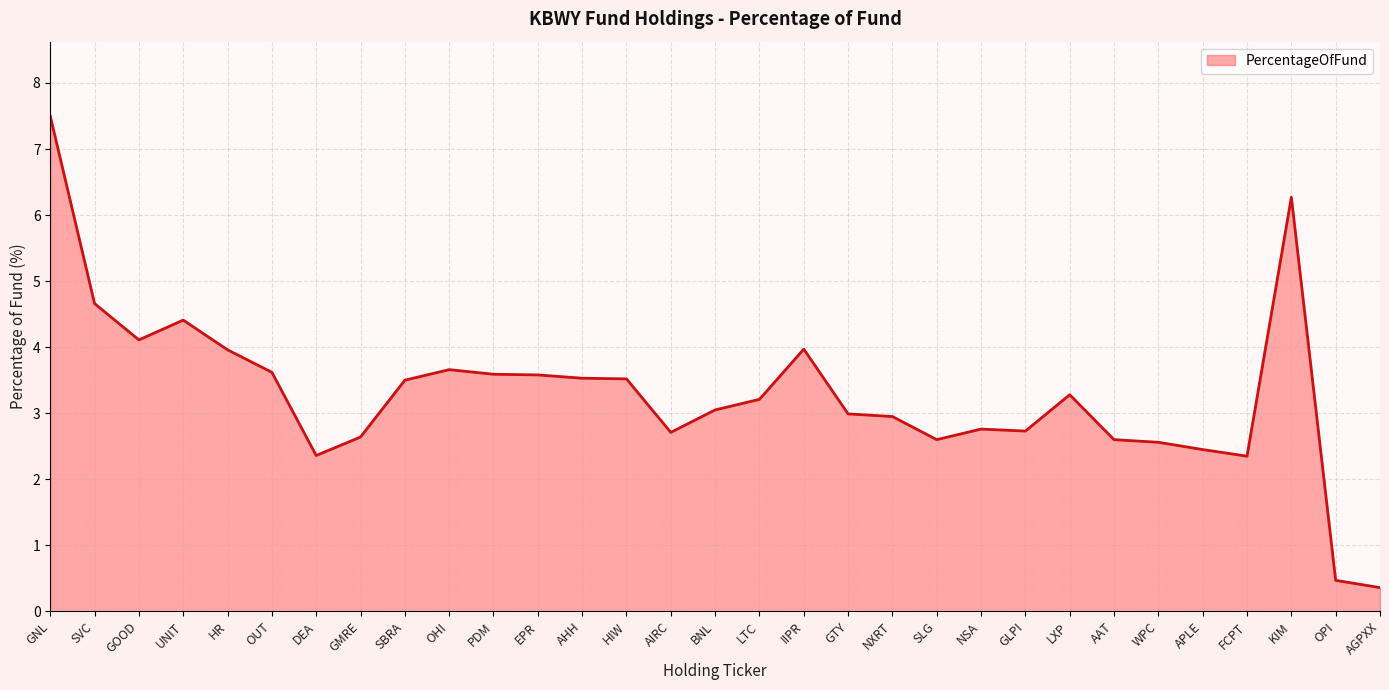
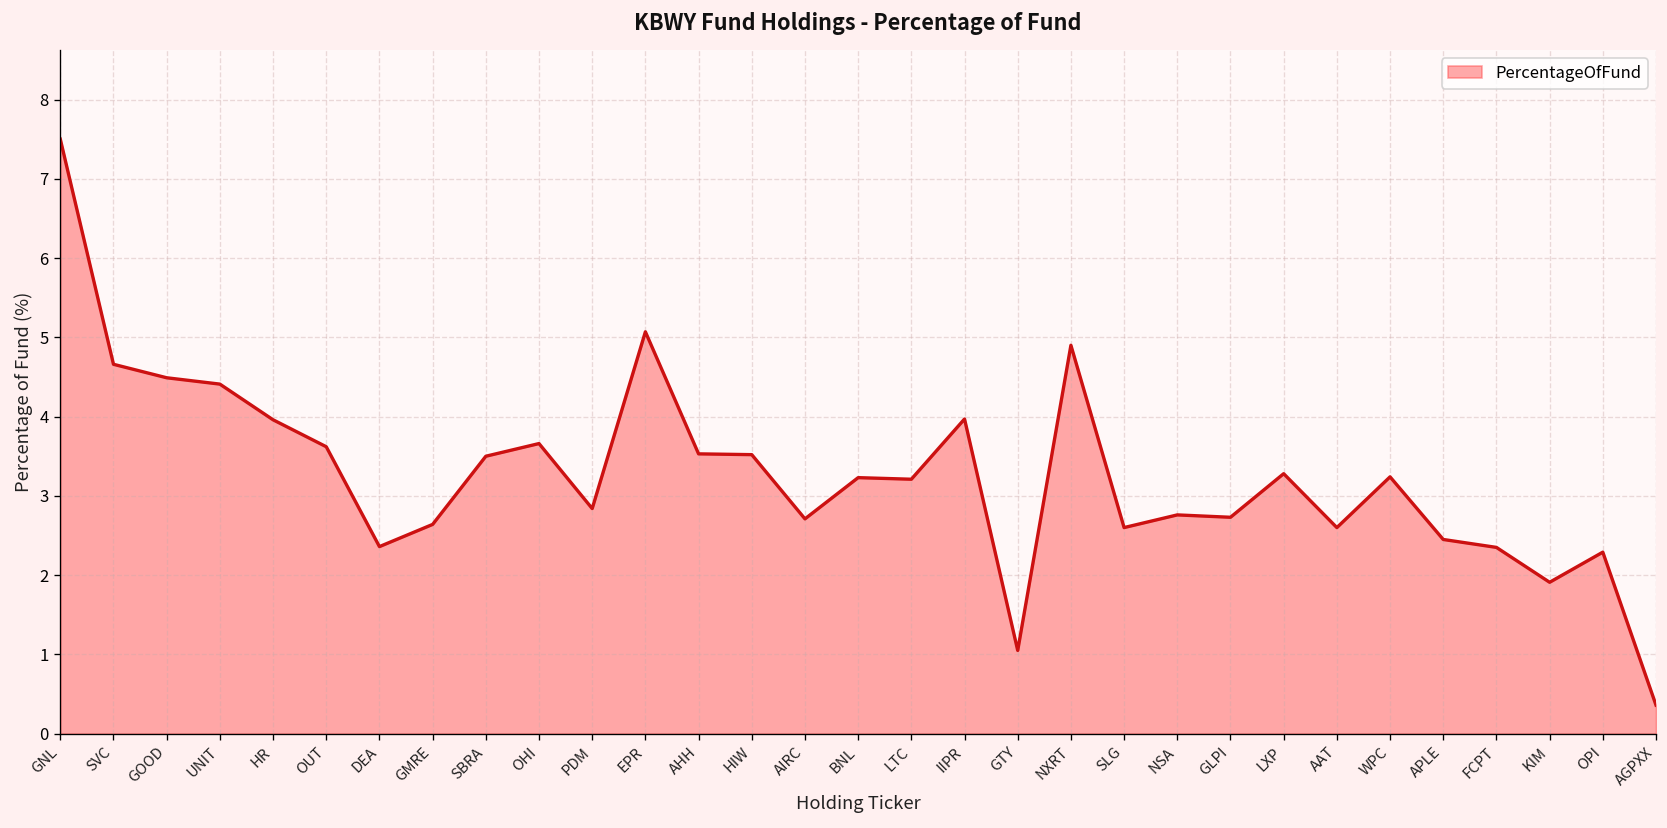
  {
    "GNL": 7.5,
    "SVC": 4.7,
-   "GOOD": 4.1,
+   "GOOD": 4.5,
    "UNIT": 4.4,
    "HR": 4.0,
    "OUT": 3.6,
    "DEA": 2.4,
    "GMRE": 2.6,
    "SBRA": 3.5,
    "OHI": 3.7,
-   "PDM": 3.6,
-   "EPR": 3.6,
+   "PDM": 2.8,
+   "EPR": 5.1,
    "AHH": 3.5,
    "HIW": 3.5,
    "AIRC": 2.7,
-   "BNL": 3.1,
+   "BNL": 3.2,
    "LTC": 3.2,
    "IIPR": 4.0,
-   "GTY": 3.0,
-   "NXRT": 3.0,
+   "GTY": 1.1,
+   "NXRT": 4.9,
    "SLG": 2.6,
    "NSA": 2.8,
    "GLPI": 2.7,
    "LXP": 3.3,
    "AAT": 2.6,
-   "WPC": 2.6,
+   "WPC": 3.2,
    "APLE": 2.5,
    "FCPT": 2.4,
-   "KIM": 6.3,
-   "OPI": 0.5,
+   "KIM": 1.9,
+   "OPI": 2.3,
    "AGPXX": 0.4
  }
